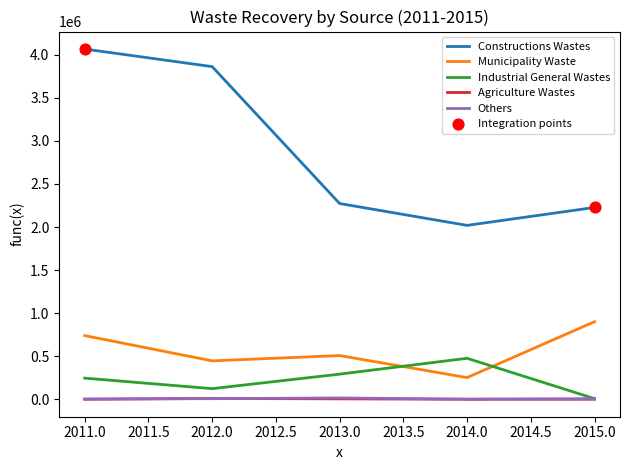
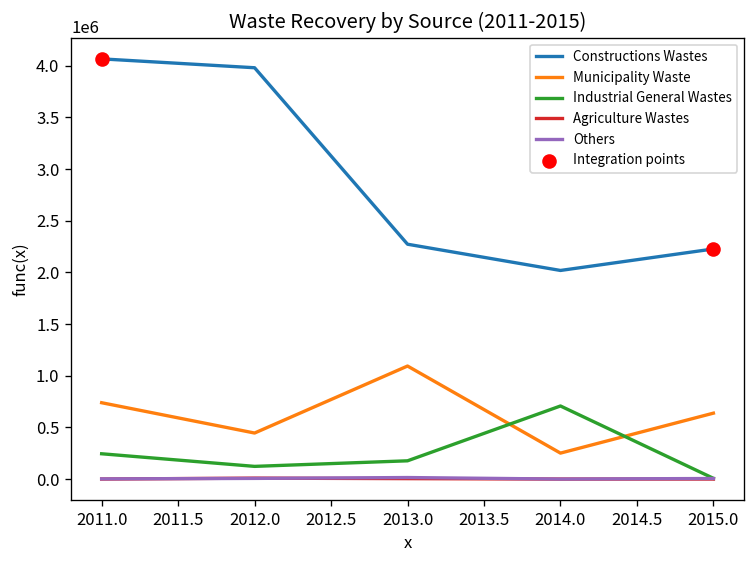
  {
    "Constructions Wastes": {
-     "2012.0": 3900000,
+     "2012.0": 4000000,
      "2013.0": 2300000,
      "2014.0": 2000000
    },
    "Municipality Waste": {
      "2011.0": 700000,
      "2012.0": 400000,
-     "2013.0": 500000,
+     "2013.0": 1100000,
      "2014.0": 300000,
-     "2015.0": 900000
+     "2015.0": 600000
    },
    "Industrial General Wastes": {
      "2011.0": 200000,
      "2012.0": 100000,
-     "2013.0": 300000,
-     "2014.0": 500000
+     "2013.0": 200000,
+     "2014.0": 700000
    }
  }
